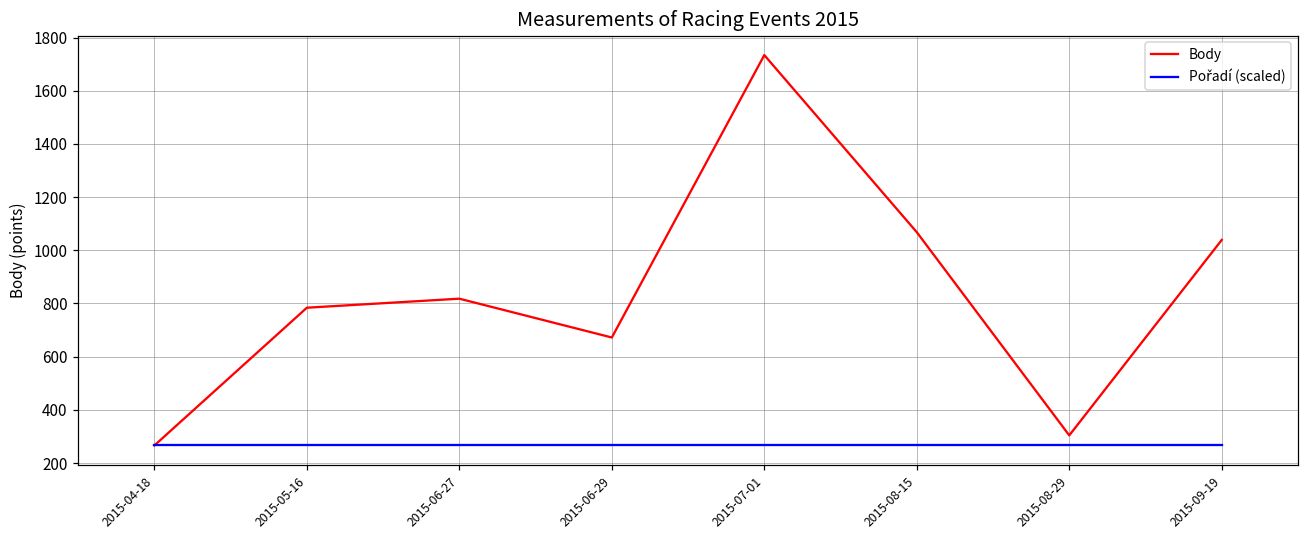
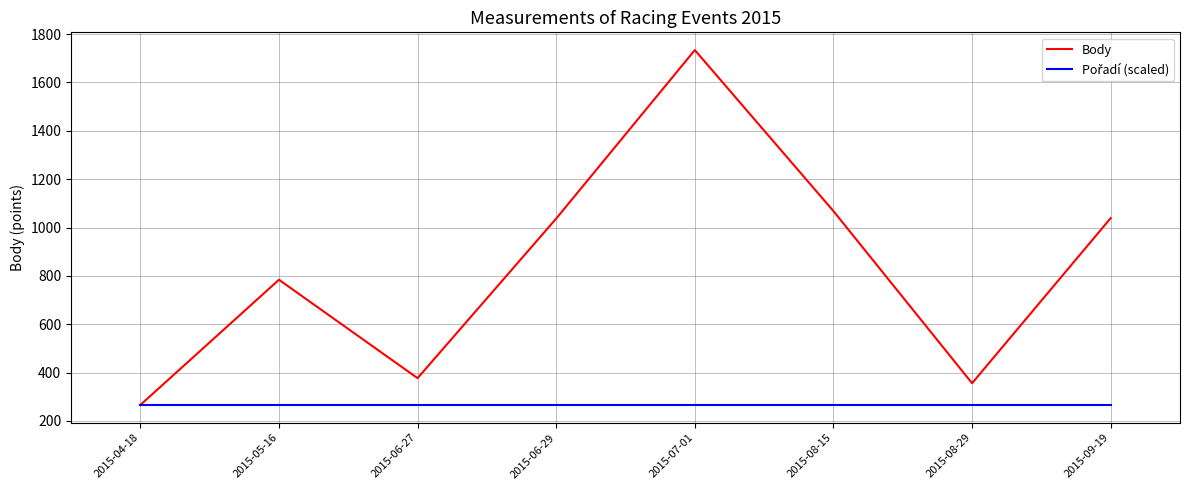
  {
    "Body": {
      "2015-05-16": 780,
-     "2015-06-27": 820,
-     "2015-06-29": 670,
+     "2015-06-27": 380,
+     "2015-06-29": 1040,
      "2015-07-01": 1730,
      "2015-08-15": 1070,
-     "2015-08-29": 300,
+     "2015-08-29": 360,
      "2015-09-19": 1040
    },
    "Pořadí (scaled)": {
      "2015-05-16": 270,
      "2015-06-27": 270,
      "2015-06-29": 270,
      "2015-07-01": 270,
      "2015-08-15": 270,
      "2015-08-29": 270,
      "2015-09-19": 270
    }
  }
